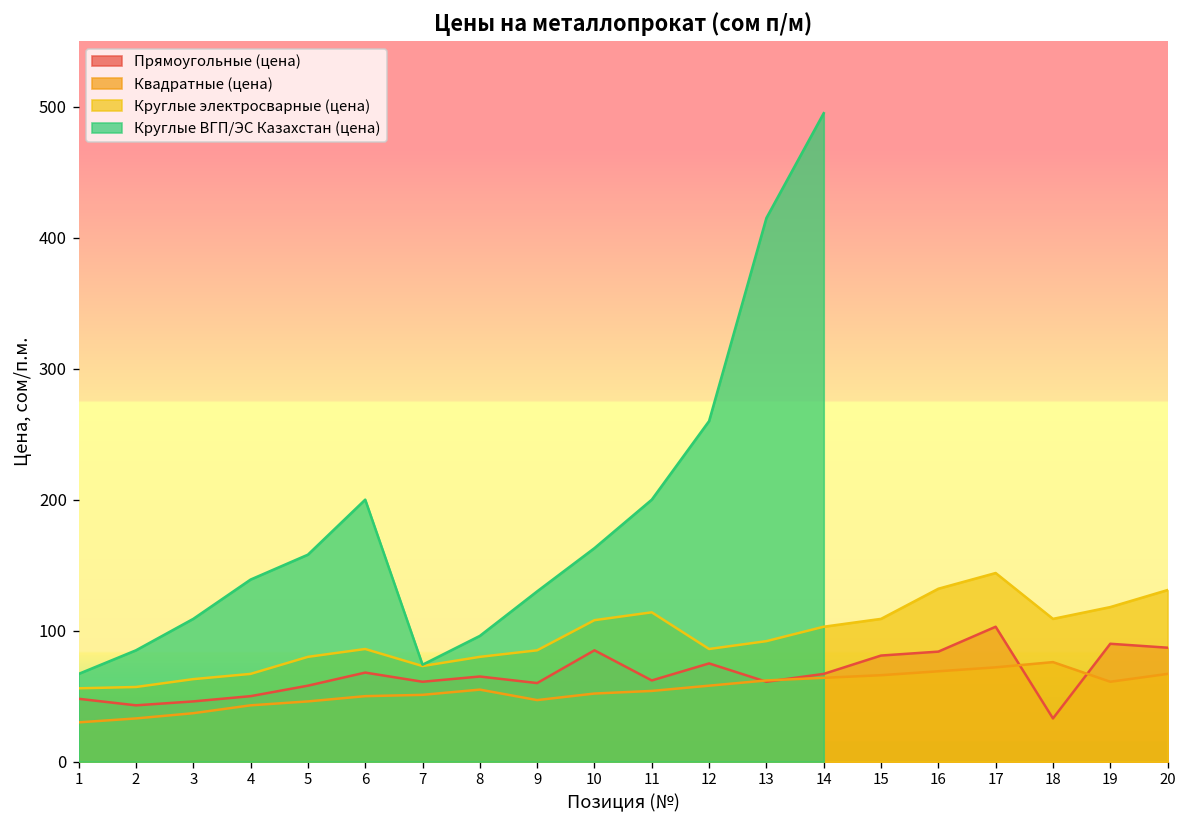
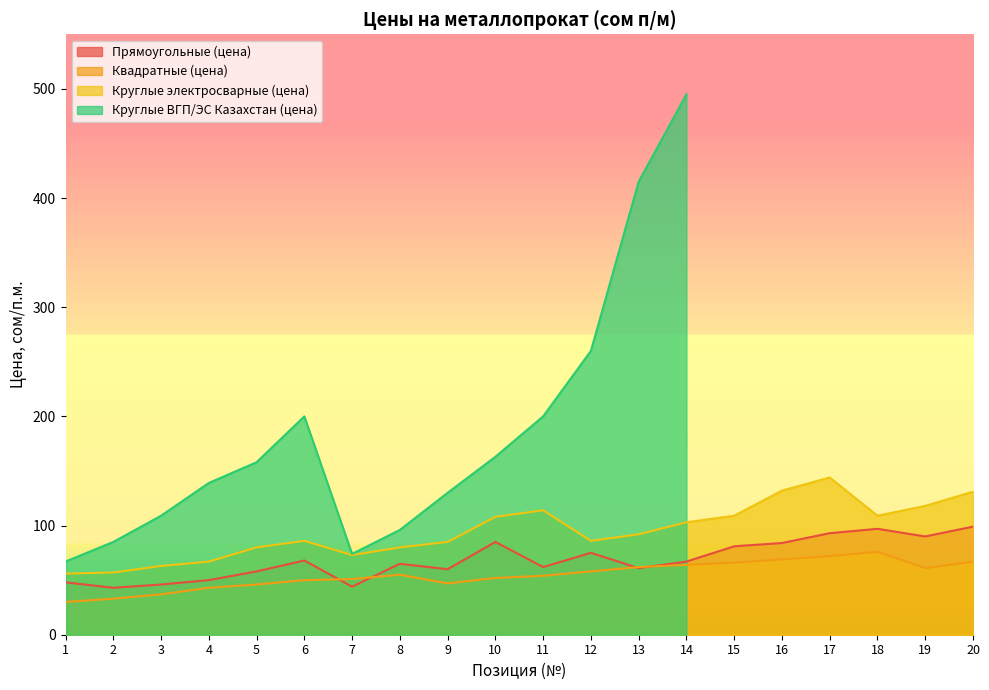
  {
    "Прямоугольные (цена)": {
      "1": 48,
      "2": 43,
      "3": 46,
      "4": 50,
      "5": 58,
      "6": 68,
-     "7": 61,
+     "7": 44,
      "8": 65,
      "9": 60,
      "10": 85,
      "11": 62,
      "12": 75,
      "14": 67,
      "15": 81,
      "16": 84,
-     "17": 103,
-     "18": 33,
+     "17": 93,
+     "18": 97,
      "19": 90,
-     "20": 87
+     "20": 99
    },
    "Круглые ВГП/ЭС Казахстан (цена)": {
      "1": 67,
      "2": 85,
      "3": 109,
      "4": 139,
      "5": 158,
      "6": 200,
      "8": 96,
      "9": 130,
      "10": 163,
      "11": 200,
      "12": 260,
      "13": 415,
      "14": 495
    }
  }
